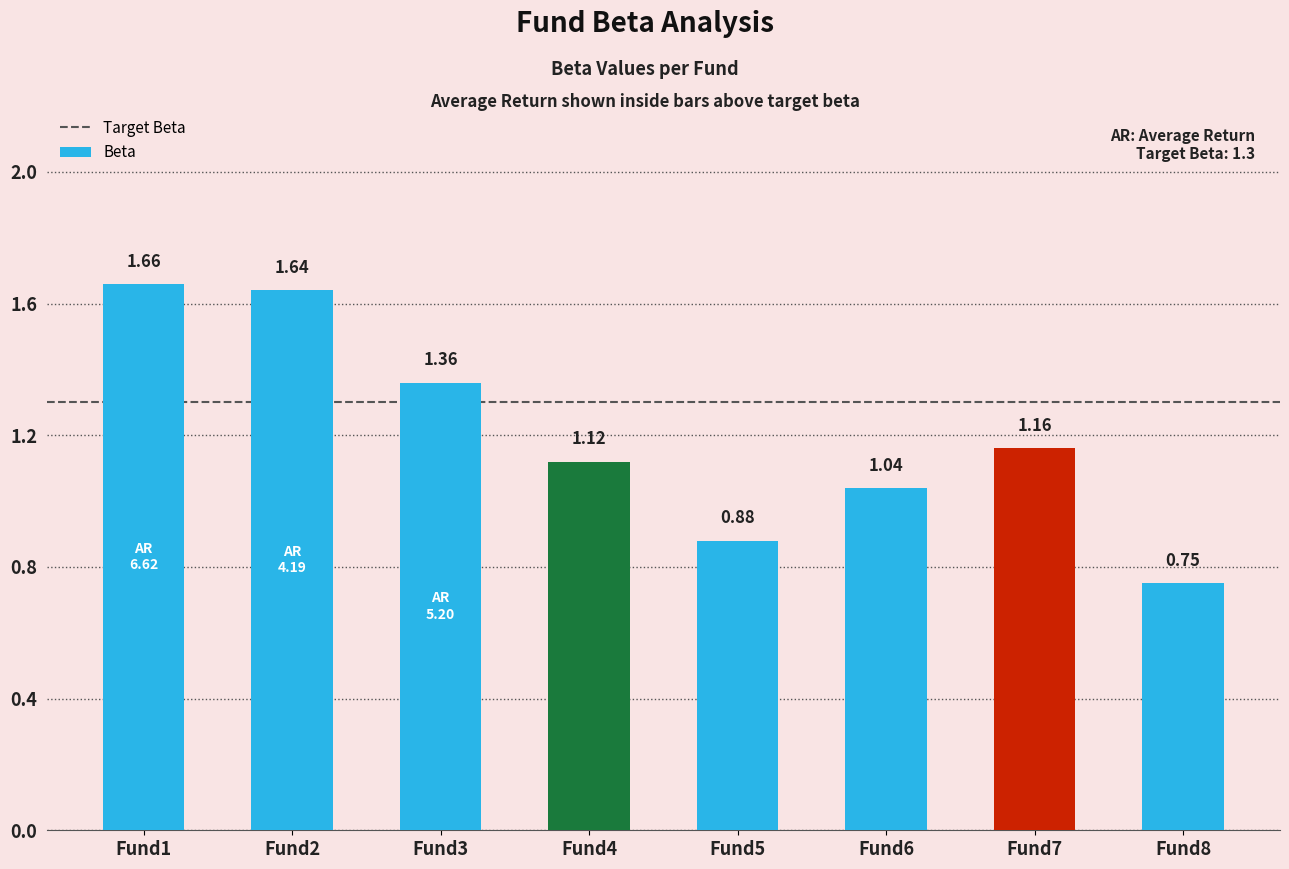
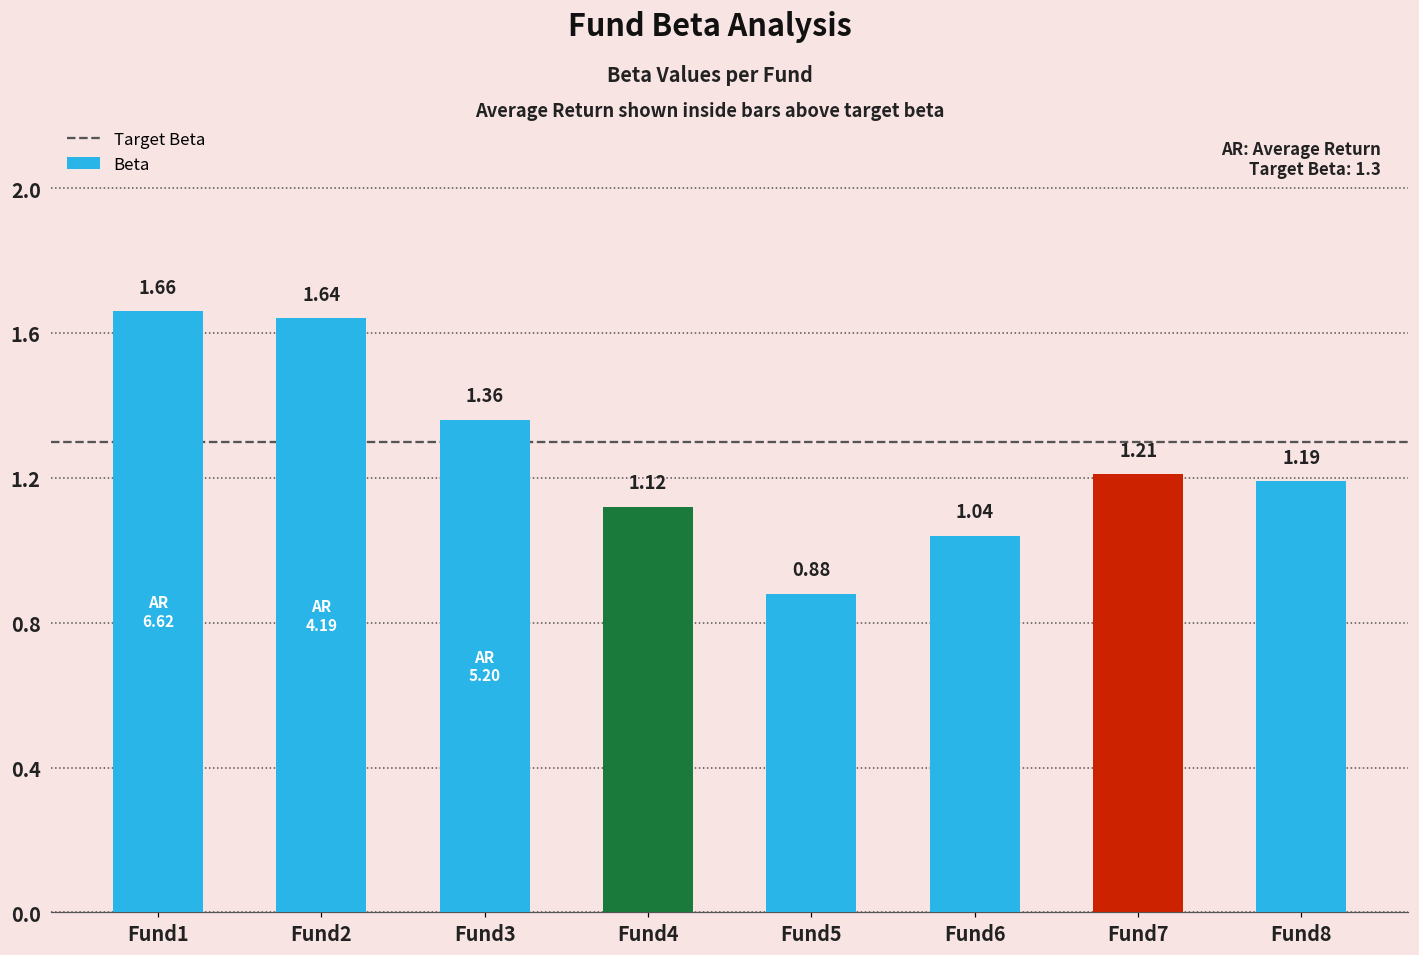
  {
    "Fund1": 1.66,
    "Fund2": 1.64,
    "Fund3": 1.36,
    "Fund4": 1.12,
    "Fund5": 0.88,
    "Fund6": 1.04,
-   "Fund7": 1.16,
-   "Fund8": 0.75
+   "Fund7": 1.21,
+   "Fund8": 1.19
  }
